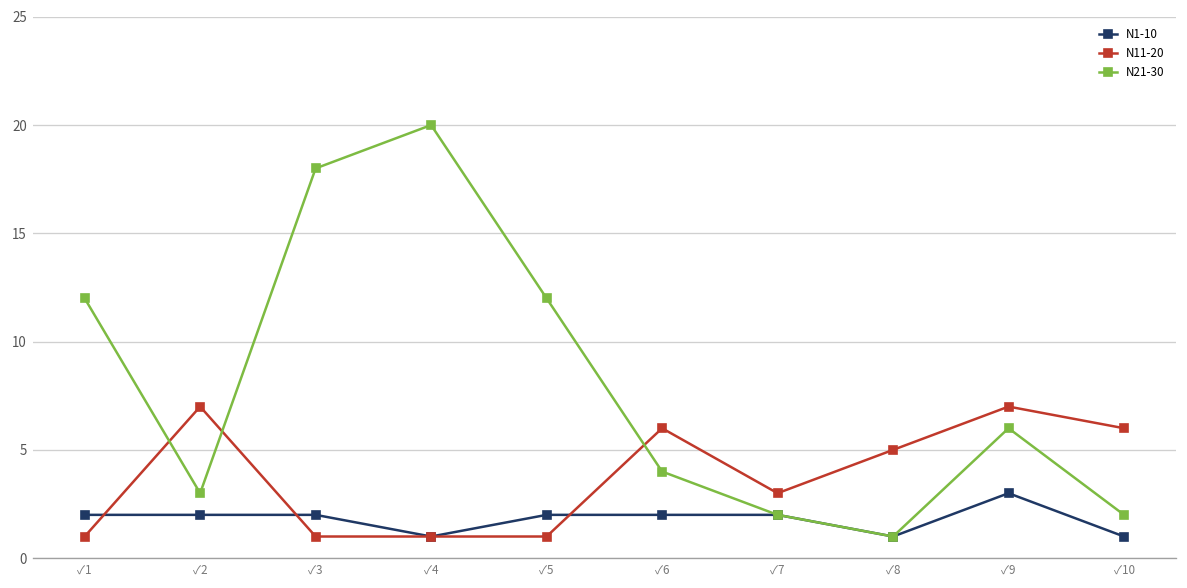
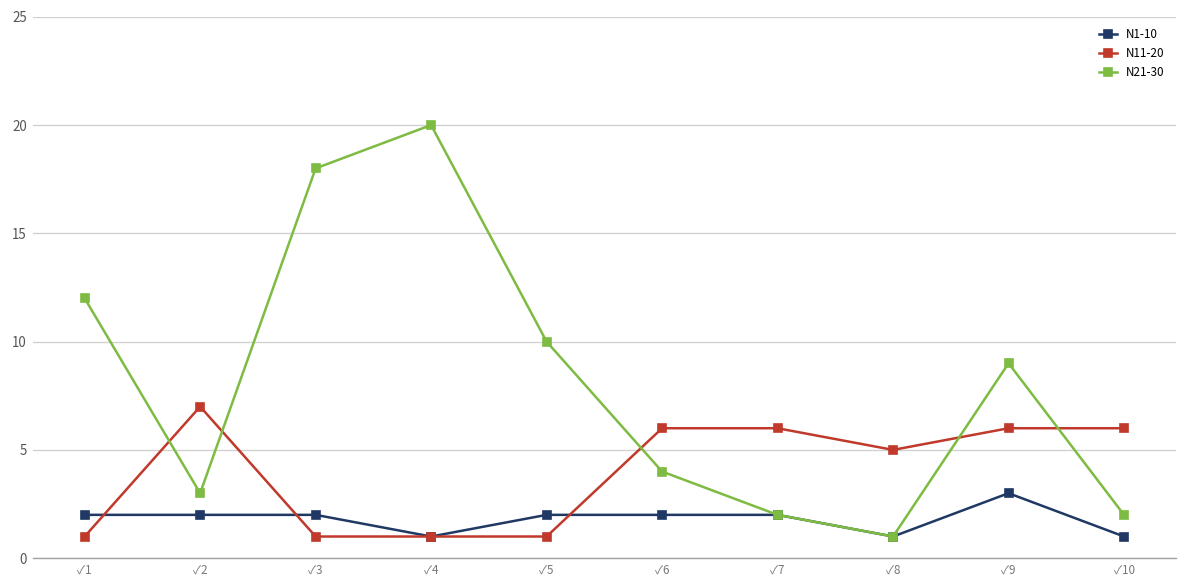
  {
    "N1-10": {
      "✓1": 2,
      "✓2": 2,
      "✓3": 2,
      "✓5": 2,
      "✓6": 2,
      "✓9": 3,
      "✓10": 1
    },
    "N11-20": {
      "✓1": 1,
      "✓2": 7,
      "✓3": 1,
      "✓5": 1,
      "✓6": 6,
-     "✓7": 3,
+     "✓7": 6,
      "✓8": 5,
-     "✓9": 7,
+     "✓9": 6,
      "✓10": 6
    },
    "N21-30": {
      "✓1": 12,
      "✓2": 3,
      "✓3": 18,
      "✓4": 20,
-     "✓5": 12,
+     "✓5": 10,
      "✓6": 4,
-     "✓9": 6,
+     "✓9": 9,
      "✓10": 2
    }
  }
